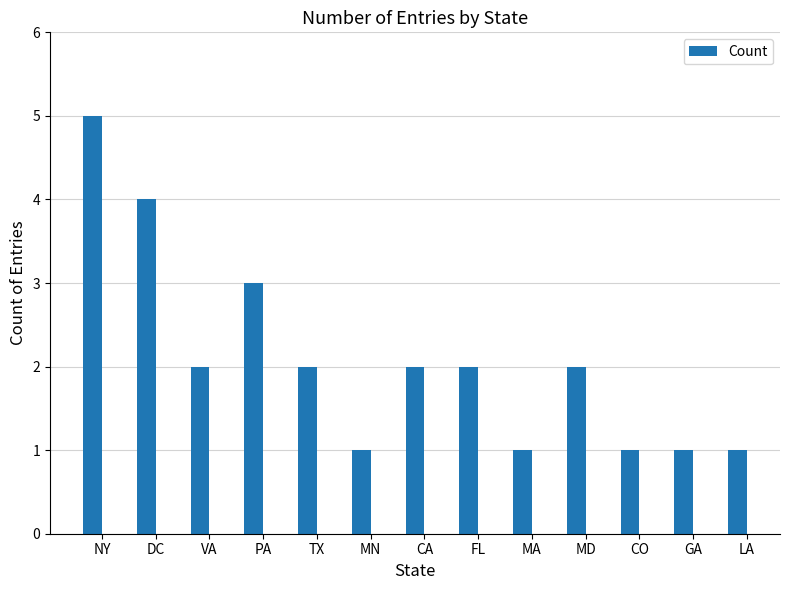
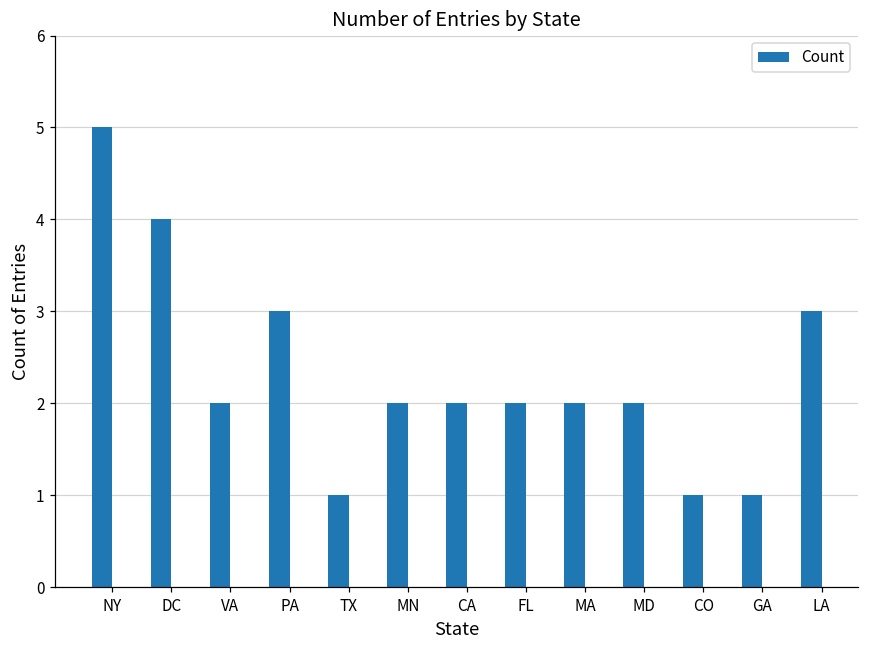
  {
    "NY": 5,
    "DC": 4,
    "VA": 2,
    "PA": 3,
-   "TX": 2,
-   "MN": 1,
+   "TX": 1,
+   "MN": 2,
    "CA": 2,
    "FL": 2,
-   "MA": 1,
+   "MA": 2,
    "MD": 2,
    "CO": 1,
    "GA": 1,
-   "LA": 1
+   "LA": 3
  }
